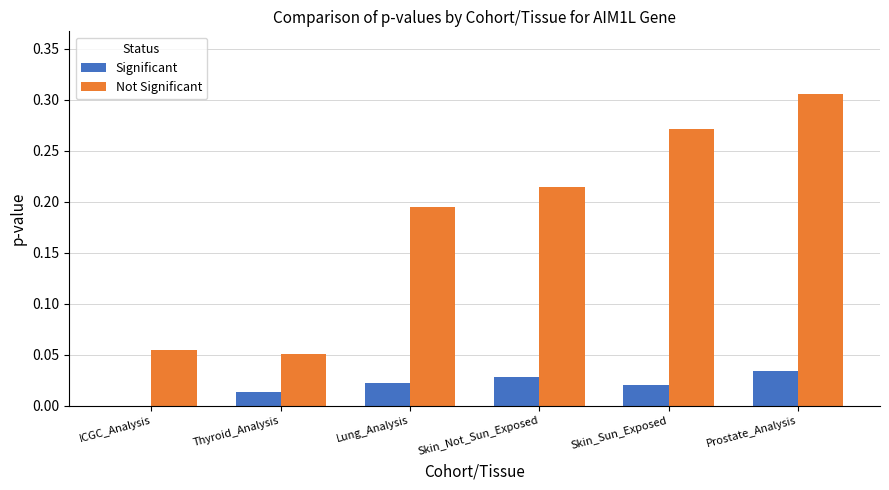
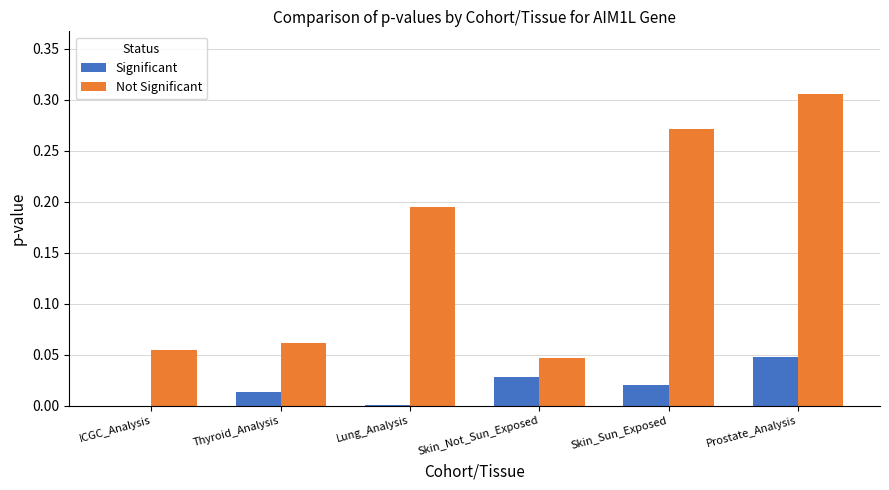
  {
    "Significant": {
      "Thyroid_Analysis": 0.013,
-     "Lung_Analysis": 0.022,
+     "Lung_Analysis": 0.001,
      "Skin_Not_Sun_Exposed": 0.028,
      "Skin_Sun_Exposed": 0.021,
-     "Prostate_Analysis": 0.034
+     "Prostate_Analysis": 0.047
    },
    "Not Significant": {
      "ICGC_Analysis": 0.054,
-     "Thyroid_Analysis": 0.051,
+     "Thyroid_Analysis": 0.061,
      "Lung_Analysis": 0.195,
-     "Skin_Not_Sun_Exposed": 0.215,
+     "Skin_Not_Sun_Exposed": 0.047,
      "Skin_Sun_Exposed": 0.271,
      "Prostate_Analysis": 0.306
    }
  }
